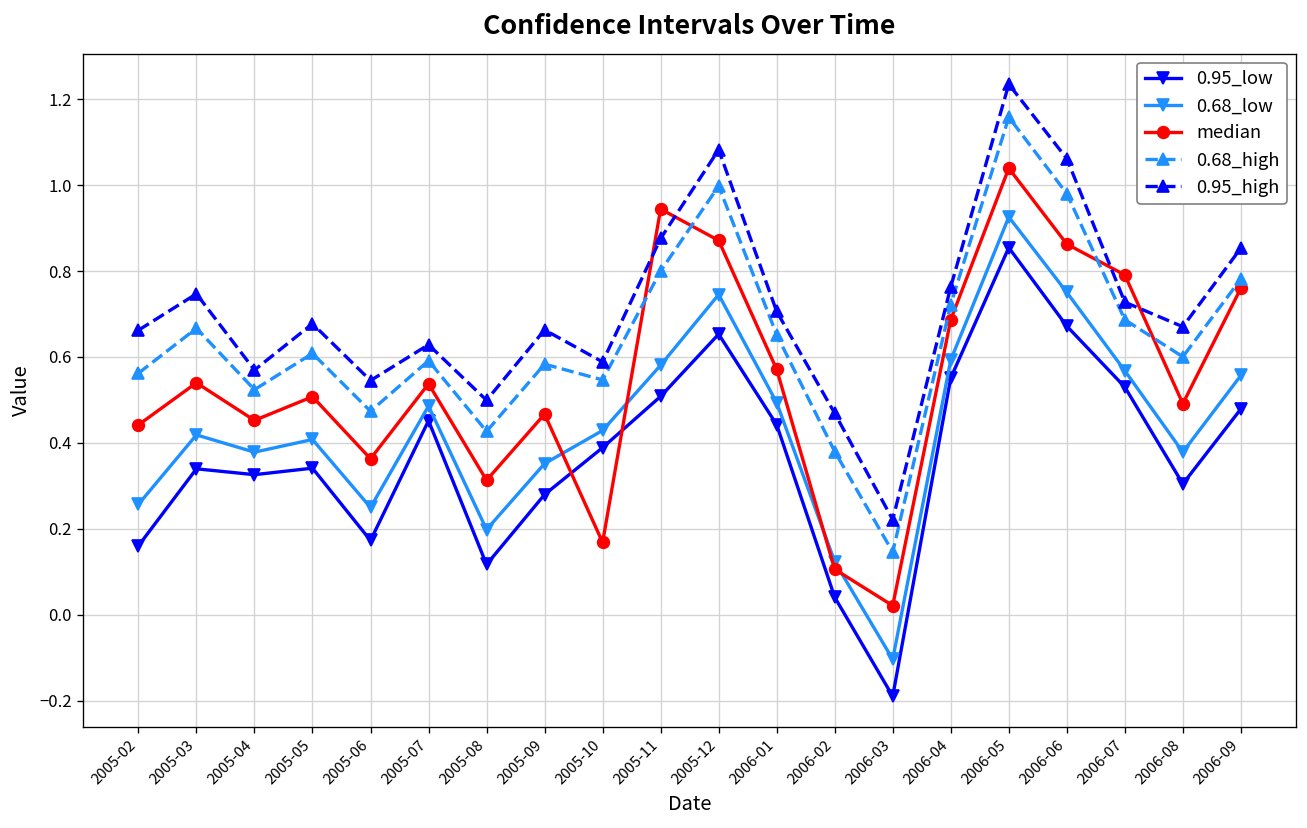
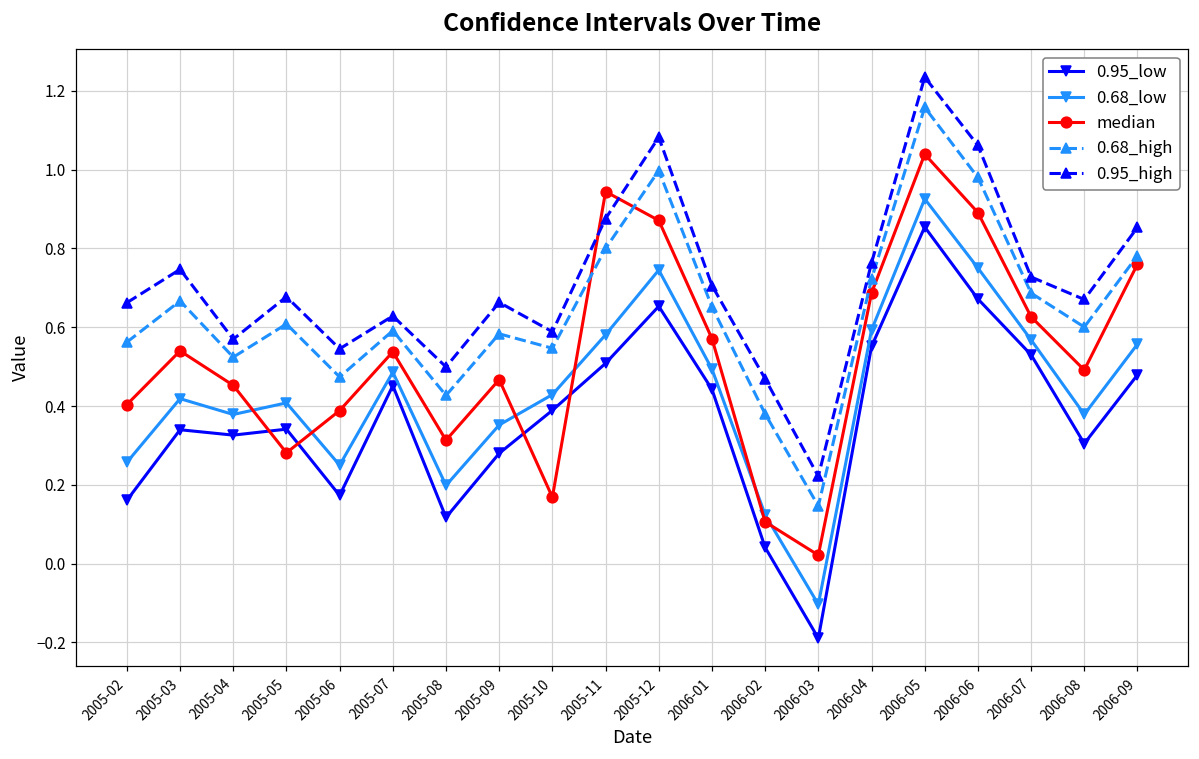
  {
    "median": {
-     "2005-02": 0.44,
+     "2005-02": 0.40,
      "2005-03": 0.54,
      "2005-04": 0.45,
-     "2005-05": 0.51,
-     "2005-06": 0.36,
+     "2005-05": 0.28,
+     "2005-06": 0.39,
      "2005-07": 0.54,
      "2005-08": 0.31,
      "2005-09": 0.47,
      "2005-10": 0.17,
      "2005-11": 0.94,
      "2005-12": 0.87,
      "2006-01": 0.57,
      "2006-02": 0.11,
      "2006-03": 0.02,
      "2006-04": 0.69,
      "2006-05": 1.04,
-     "2006-06": 0.86,
-     "2006-07": 0.79,
+     "2006-06": 0.89,
+     "2006-07": 0.63,
      "2006-08": 0.49,
      "2006-09": 0.76
    }
  }
